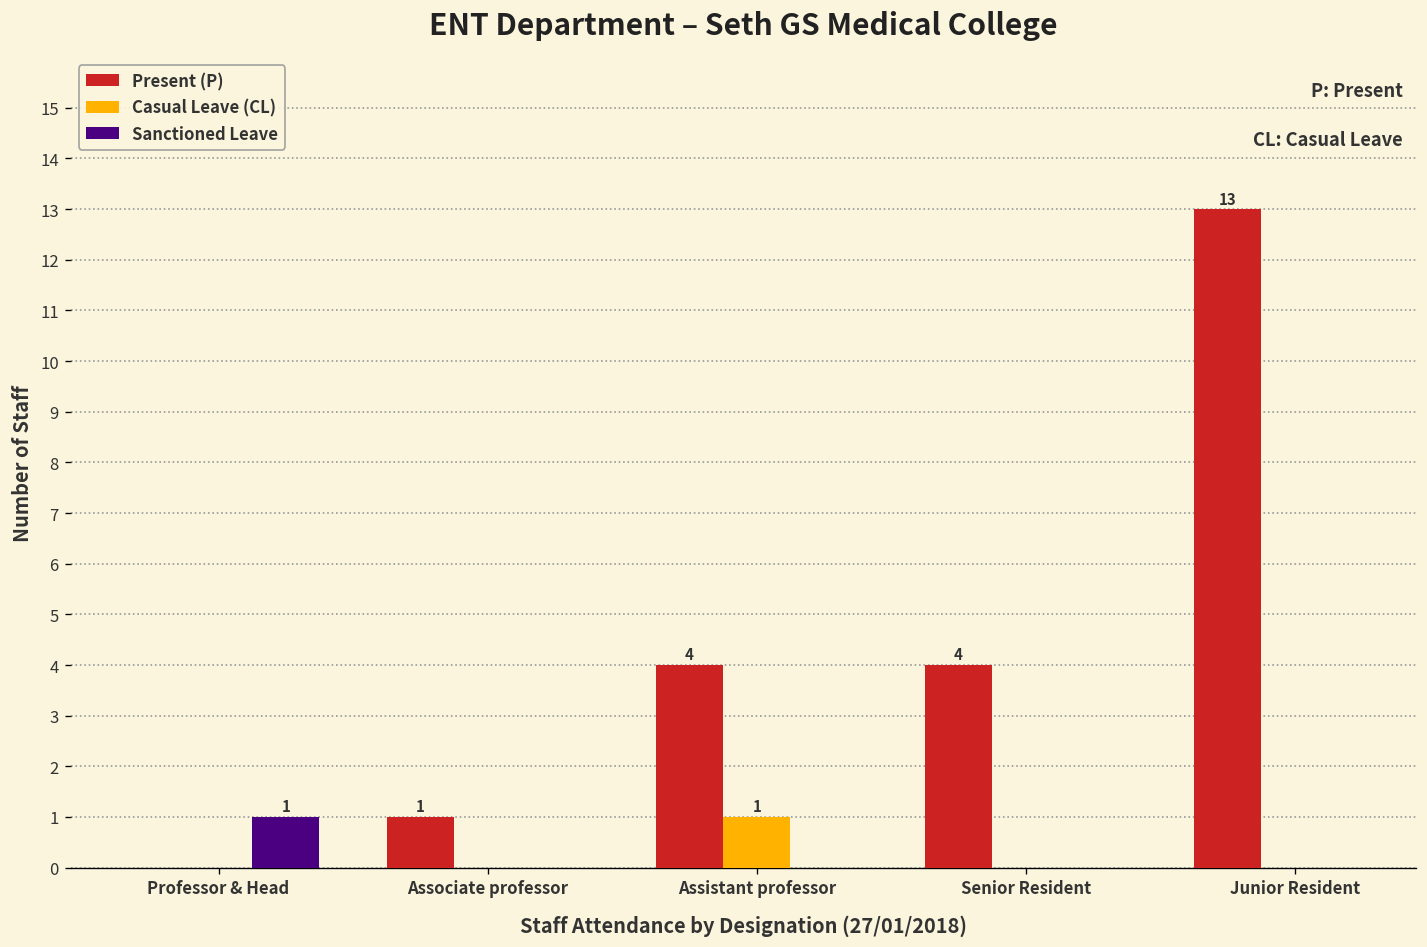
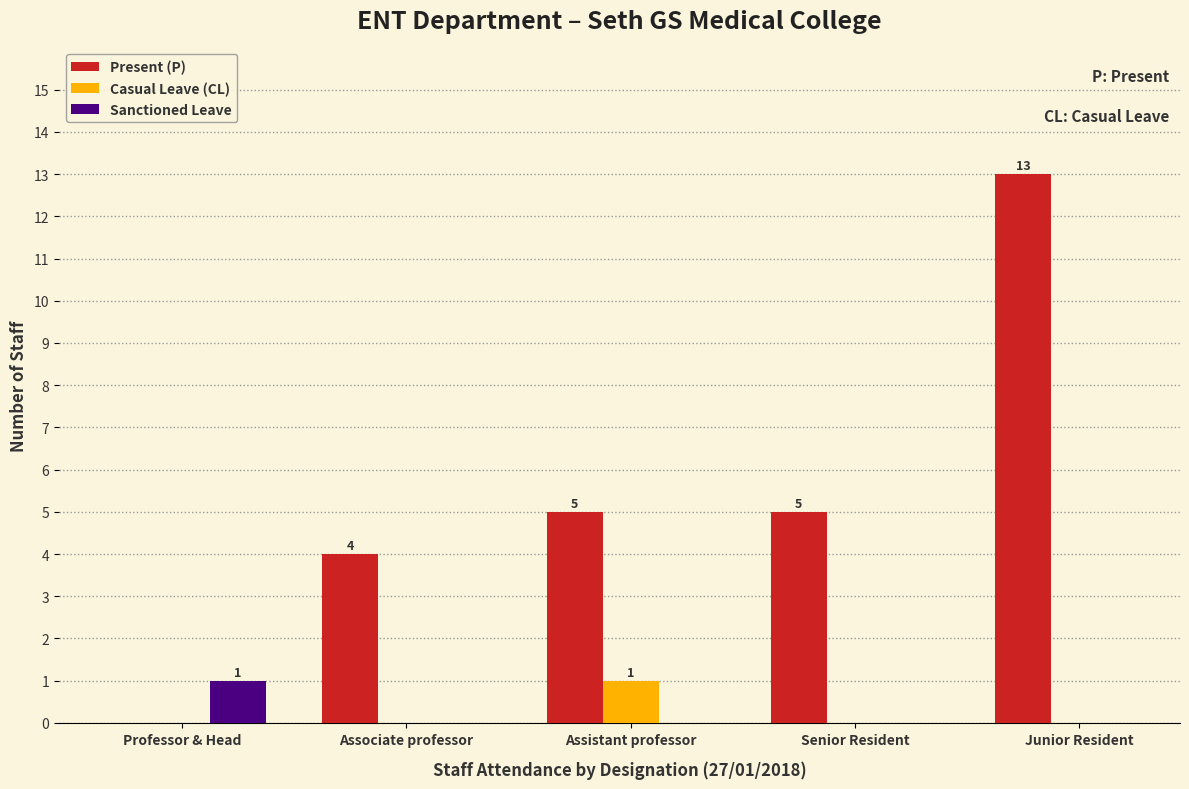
  {
    "Present (P)": {
-     "Associate professor": 1,
-     "Assistant professor": 4,
-     "Senior Resident": 4,
+     "Associate professor": 4,
+     "Assistant professor": 5,
+     "Senior Resident": 5,
      "Junior Resident": 13
    },
    "Casual Leave (CL)": {
      "Assistant professor": 1
    },
    "Sanctioned Leave": {
      "Professor & Head": 1
    }
  }
